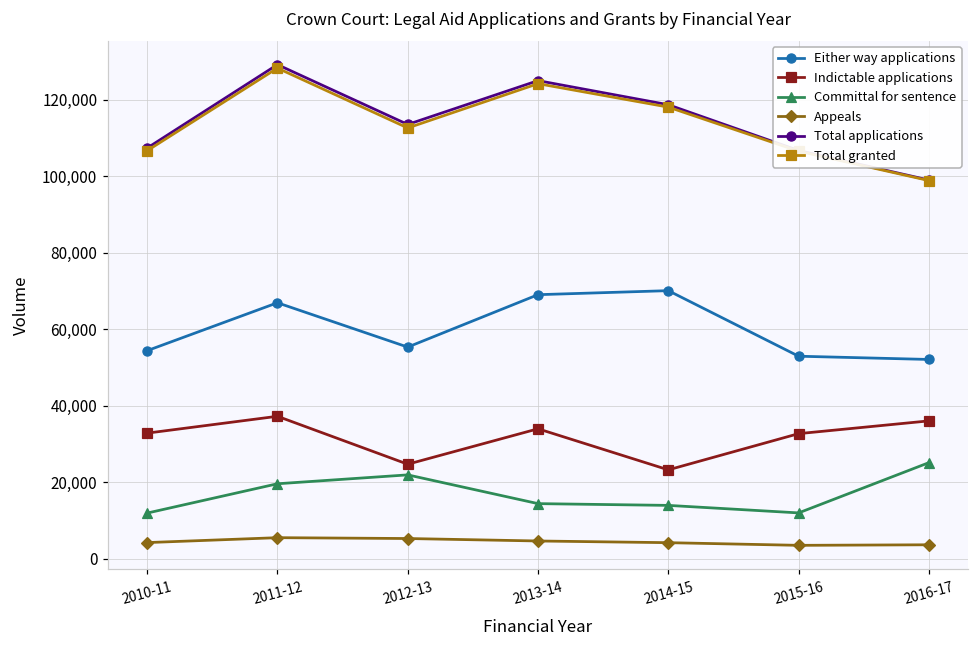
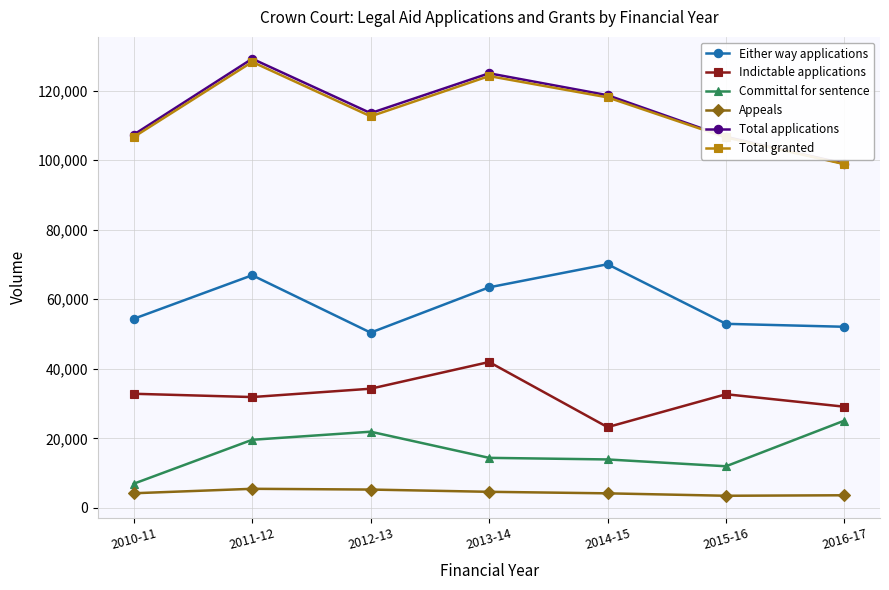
  {
    "Either way applications": {
      "2010-11": "54,000",
      "2011-12": "67,000",
-     "2012-13": "55,000",
-     "2013-14": "69,000",
+     "2012-13": "50,000",
+     "2013-14": "63,000",
      "2014-15": "70,000",
      "2015-16": "53,000",
      "2016-17": "52,000"
    },
    "Indictable applications": {
      "2010-11": "33,000",
-     "2011-12": "37,000",
-     "2012-13": "25,000",
-     "2013-14": "34,000",
+     "2011-12": "32,000",
+     "2012-13": "34,000",
+     "2013-14": "42,000",
      "2014-15": "23,000",
      "2015-16": "33,000",
-     "2016-17": "36,000"
+     "2016-17": "29,000"
    },
    "Committal for sentence": {
-     "2010-11": "12,000",
+     "2010-11": "7,000",
      "2011-12": "20,000",
      "2012-13": "22,000",
      "2013-14": "14,000",
      "2014-15": "14,000",
      "2015-16": "12,000",
      "2016-17": "25,000"
    },
    "Total applications": {
      "2011-12": "129,000",
      "2012-13": "114,000",
      "2013-14": "125,000"
    }
  }
